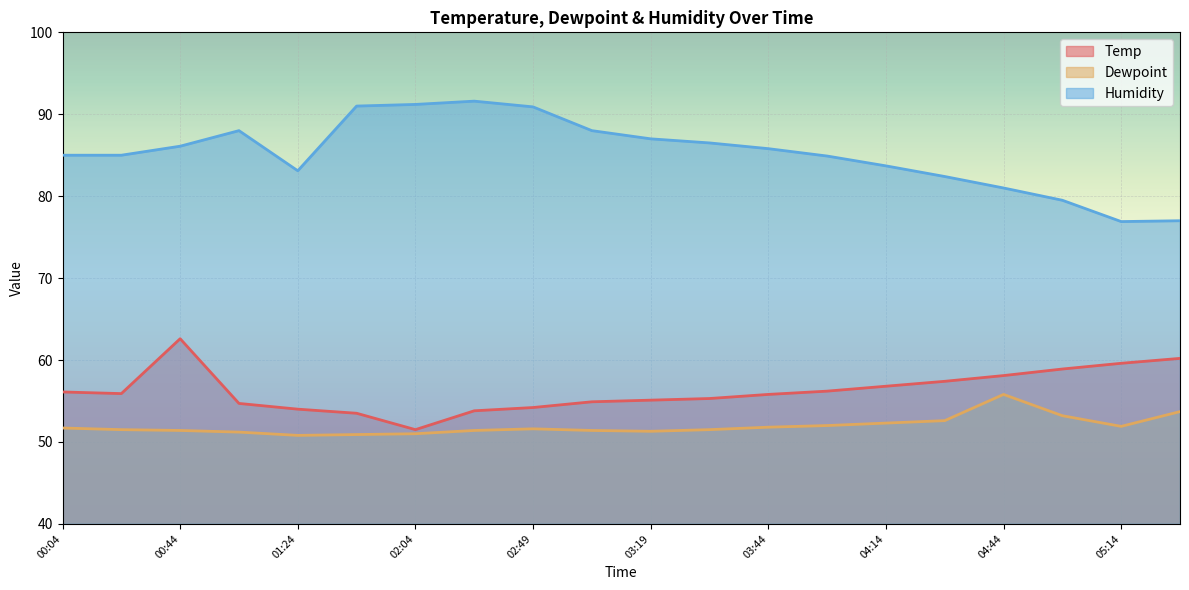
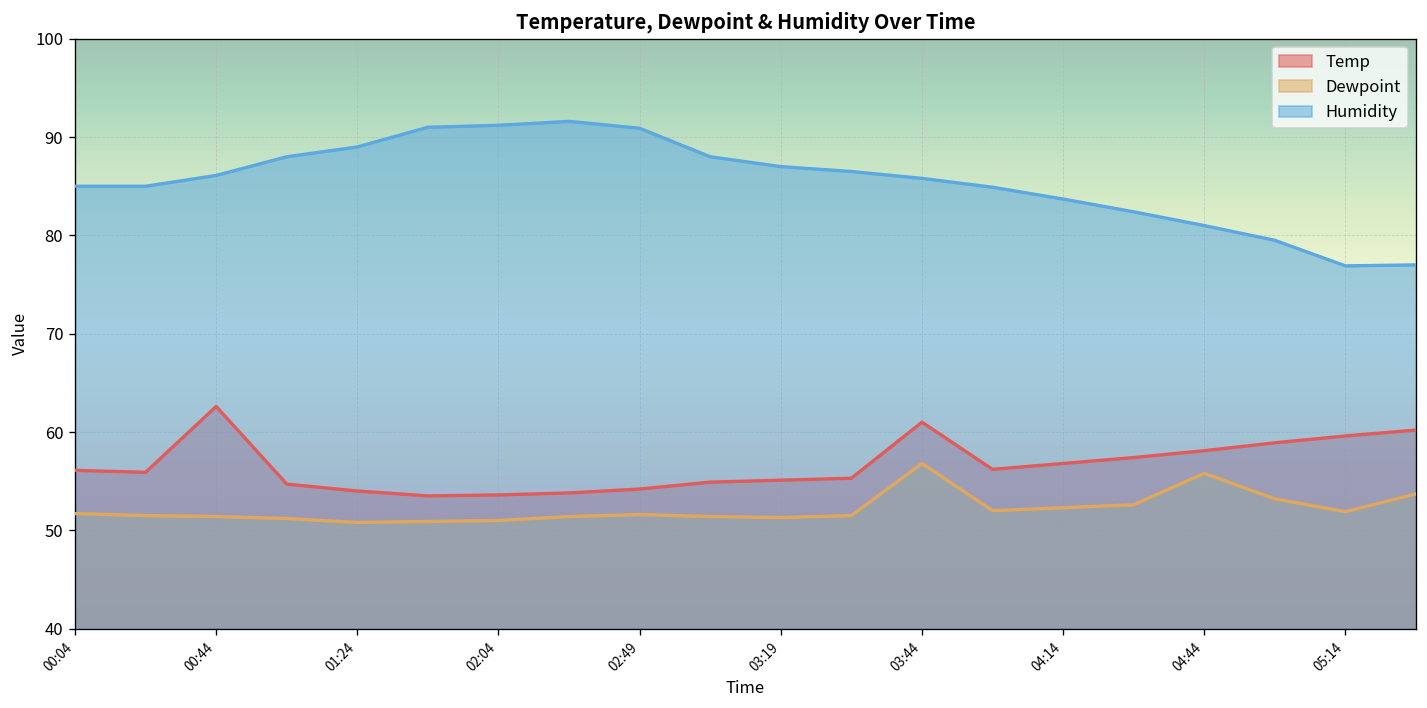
  {
    "Temp": {
      "00:04": 56,
      "00:44": 63,
      "01:24": 54,
-     "02:04": 52,
+     "02:04": 54,
      "02:49": 54,
      "03:19": 55,
-     "03:44": 56,
+     "03:44": 61,
      "04:14": 57,
      "04:44": 58,
      "05:14": 60
    },
    "Dewpoint": {
      "00:04": 52,
      "00:44": 51,
      "01:24": 51,
      "02:04": 51,
      "02:49": 52,
      "03:19": 51,
-     "03:44": 52,
+     "03:44": 57,
      "04:14": 52,
      "04:44": 56,
      "05:14": 52
    },
    "Humidity": {
      "00:04": 85,
      "00:44": 86,
-     "01:24": 83,
+     "01:24": 89,
      "02:04": 91,
      "02:49": 91,
      "03:19": 87,
      "03:44": 86,
      "04:14": 84,
      "04:44": 81,
      "05:14": 77
    }
  }
